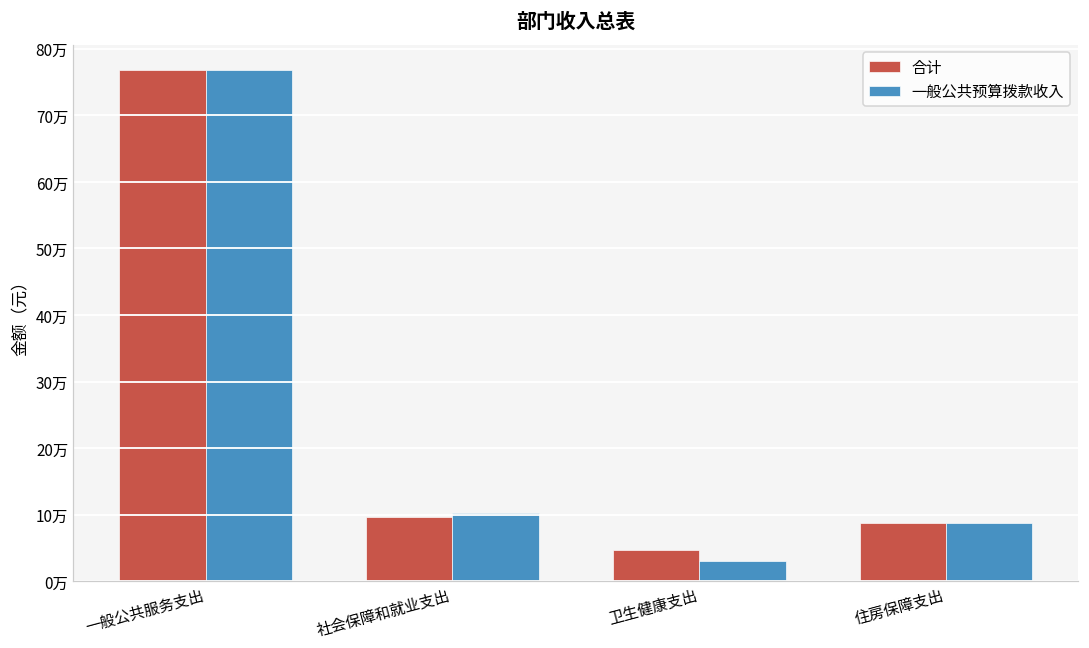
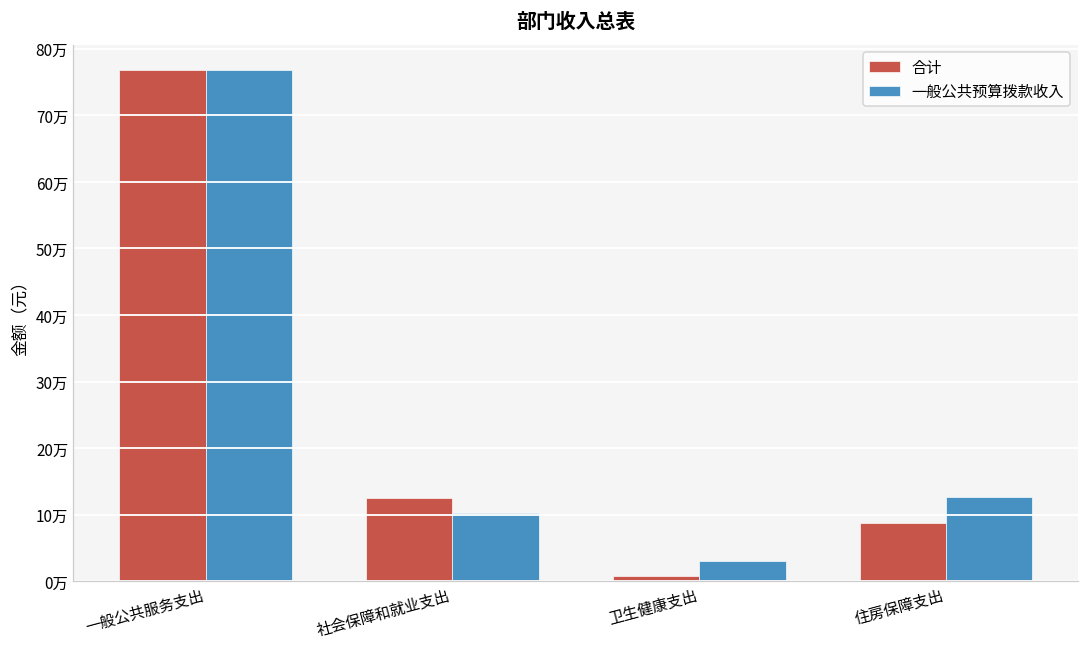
  {
    "合计": {
      "一般公共服务支出": "77万",
-     "社会保障和就业支出": "10万",
-     "卫生健康支出": "5万",
+     "社会保障和就业支出": "12万",
+     "卫生健康支出": "1万",
      "住房保障支出": "9万"
    },
    "一般公共预算拨款收入": {
      "一般公共服务支出": "77万",
      "社会保障和就业支出": "10万",
      "卫生健康支出": "3万",
-     "住房保障支出": "9万"
+     "住房保障支出": "13万"
    }
  }
